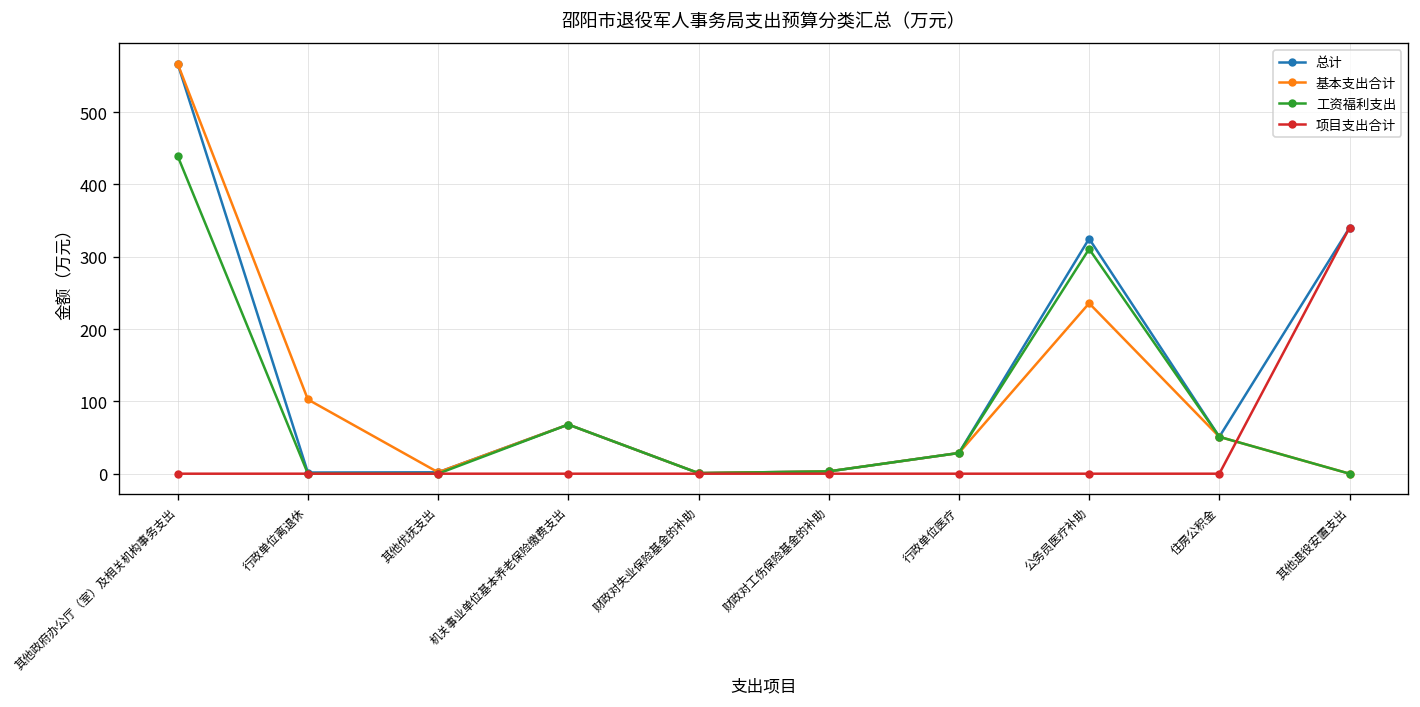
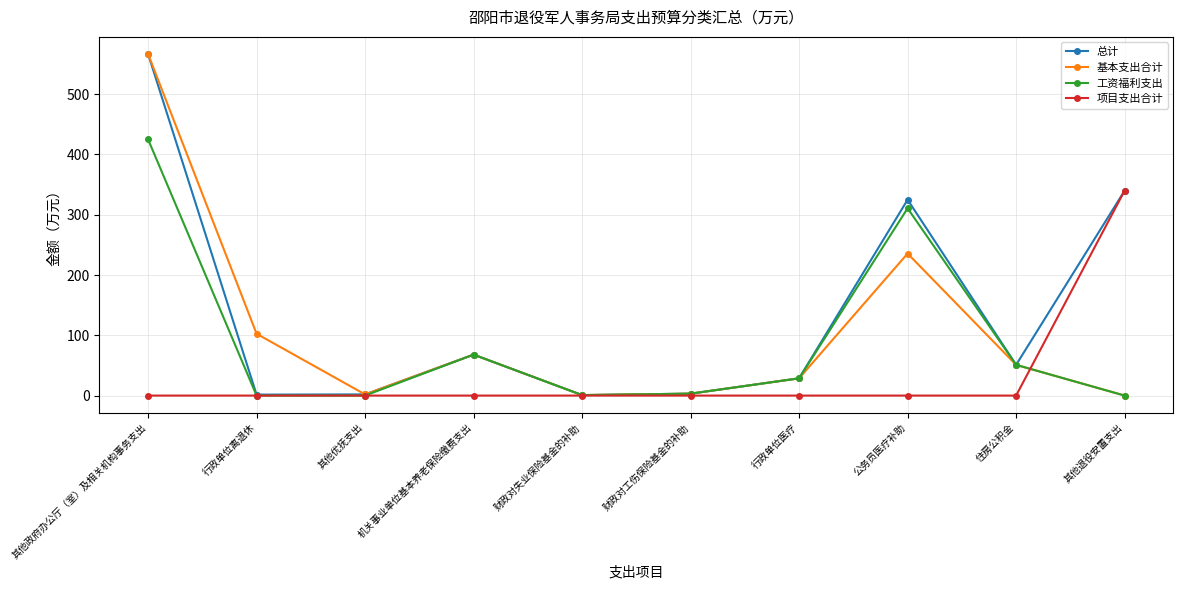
  {
    "总计": {
      "公务员医疗补助": 320
    },
    "基本支出合计": {
      "行政单位离退休": 100,
      "公务员医疗补助": 240
    },
    "工资福利支出": {
-     "其他政府办公厅（室）及相关机构事务支出": 440,
+     "其他政府办公厅（室）及相关机构事务支出": 430,
      "公务员医疗补助": 310
    },
    "项目支出合计": {
      "其他政府办公厅（室）及相关机构事务支出": 0,
      "机关事业单位基本养老保险缴费支出": 0,
      "行政单位医疗": 0,
      "公务员医疗补助": 0,
      "住房公积金": 0
    }
  }
